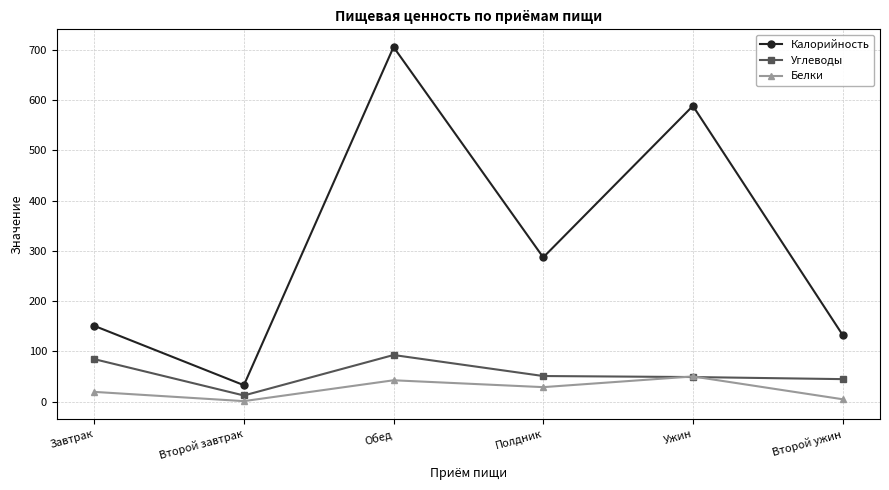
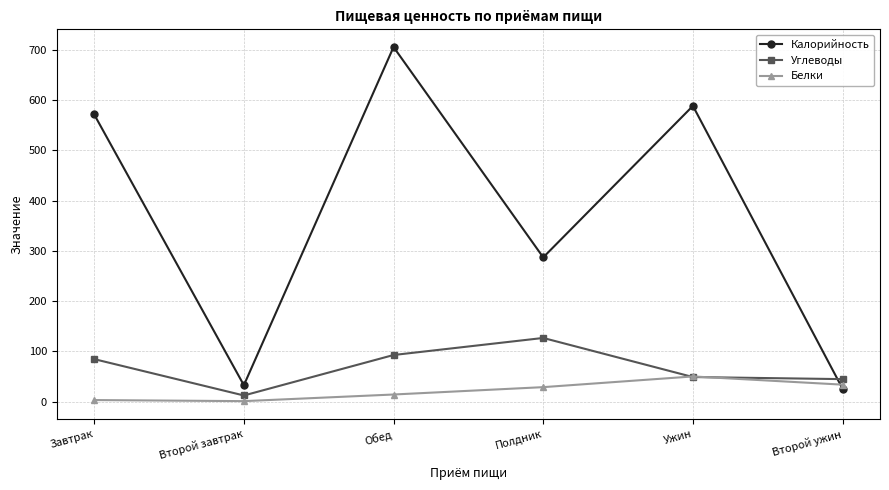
  {
    "Калорийность": {
-     "Завтрак": 150,
+     "Завтрак": 570,
      "Второй завтрак": 30,
      "Обед": 710,
      "Полдник": 290,
      "Ужин": 590,
-     "Второй ужин": 130
+     "Второй ужин": 30
    },
    "Углеводы": {
      "Завтрак": 80,
      "Второй завтрак": 10,
      "Обед": 90,
-     "Полдник": 50,
+     "Полдник": 130,
      "Второй ужин": 50
    },
    "Белки": {
-     "Завтрак": 20,
+     "Завтрак": 0,
      "Второй завтрак": 0,
-     "Обед": 40,
+     "Обед": 10,
      "Полдник": 30,
-     "Второй ужин": 10
+     "Второй ужин": 30
    }
  }
